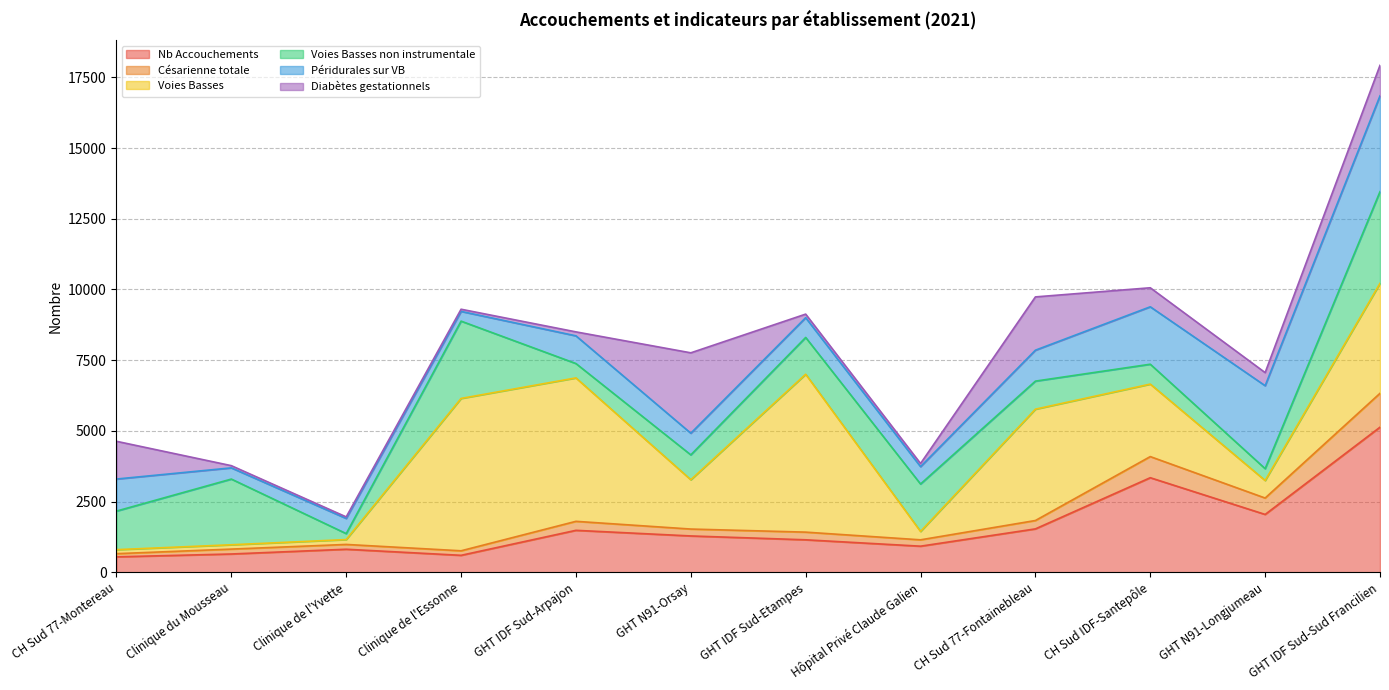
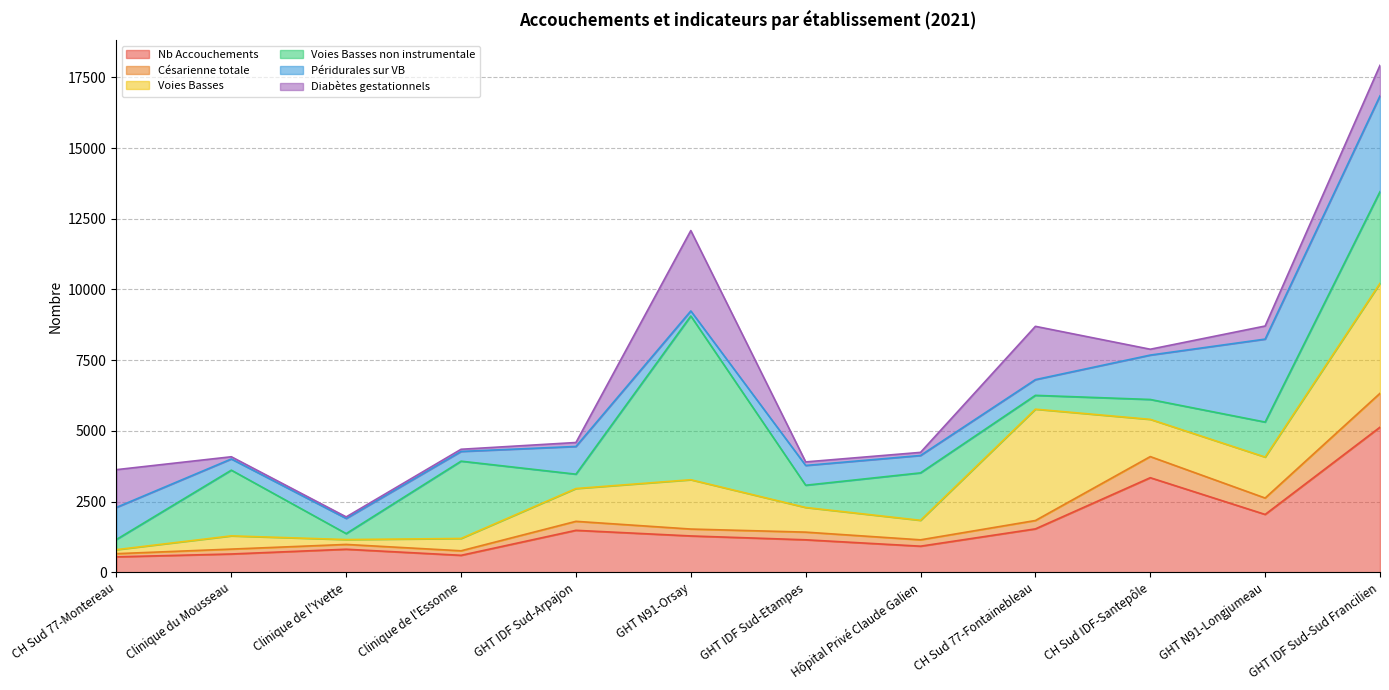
  {
    "Voies Basses": {
      "CH Sud 77-Montereau": 100,
-     "Clinique du Mousseau": 200,
+     "Clinique du Mousseau": 500,
      "Clinique de l'Yvette": 200,
-     "Clinique de l'Essonne": 5400,
-     "GHT IDF Sud-Arpajon": 5100,
+     "Clinique de l'Essonne": 400,
+     "GHT IDF Sud-Arpajon": 1200,
      "GHT N91-Orsay": 1700,
-     "GHT IDF Sud-Etampes": 5600,
-     "Hôpital Privé Claude Galien": 300,
+     "GHT IDF Sud-Etampes": 900,
+     "Hôpital Privé Claude Galien": 700,
      "CH Sud 77-Fontainebleau": 3900,
-     "CH Sud IDF-Santepôle": 2600,
-     "GHT N91-Longjumeau": 600,
+     "CH Sud IDF-Santepôle": 1300,
+     "GHT N91-Longjumeau": 1400,
      "GHT IDF Sud-Sud Francilien": 3900
    },
    "Voies Basses non instrumentale": {
-     "CH Sud 77-Montereau": 1400,
+     "CH Sud 77-Montereau": 400,
      "Clinique du Mousseau": 2300,
      "Clinique de l'Yvette": 200,
      "Clinique de l'Essonne": 2700,
      "GHT IDF Sud-Arpajon": 500,
-     "GHT N91-Orsay": 900,
-     "GHT IDF Sud-Etampes": 1300,
+     "GHT N91-Orsay": 5800,
+     "GHT IDF Sud-Etampes": 800,
      "Hôpital Privé Claude Galien": 1700,
-     "CH Sud 77-Fontainebleau": 1000,
+     "CH Sud 77-Fontainebleau": 500,
      "CH Sud IDF-Santepôle": 700,
-     "GHT N91-Longjumeau": 400,
+     "GHT N91-Longjumeau": 1200,
      "GHT IDF Sud-Sud Francilien": 3200
    },
    "Péridurales sur VB": {
      "CH Sud 77-Montereau": 1100,
      "GHT IDF Sud-Arpajon": 1000,
-     "GHT N91-Orsay": 800,
+     "GHT N91-Orsay": 200,
      "GHT IDF Sud-Etampes": 700,
      "Hôpital Privé Claude Galien": 600,
-     "CH Sud 77-Fontainebleau": 1100,
-     "CH Sud IDF-Santepôle": 2000,
+     "CH Sud 77-Fontainebleau": 600,
+     "CH Sud IDF-Santepôle": 1600,
      "GHT N91-Longjumeau": 2900,
      "GHT IDF Sud-Sud Francilien": 3400
    },
    "Diabètes gestationnels": {
      "CH Sud 77-Montereau": 1300,
      "GHT IDF Sud-Arpajon": 100,
      "GHT N91-Orsay": 2800,
      "GHT IDF Sud-Etampes": 100,
      "Hôpital Privé Claude Galien": 100,
      "CH Sud 77-Fontainebleau": 1900,
-     "CH Sud IDF-Santepôle": 700,
+     "CH Sud IDF-Santepôle": 200,
      "GHT N91-Longjumeau": 500,
      "GHT IDF Sud-Sud Francilien": 1100
    }
  }
